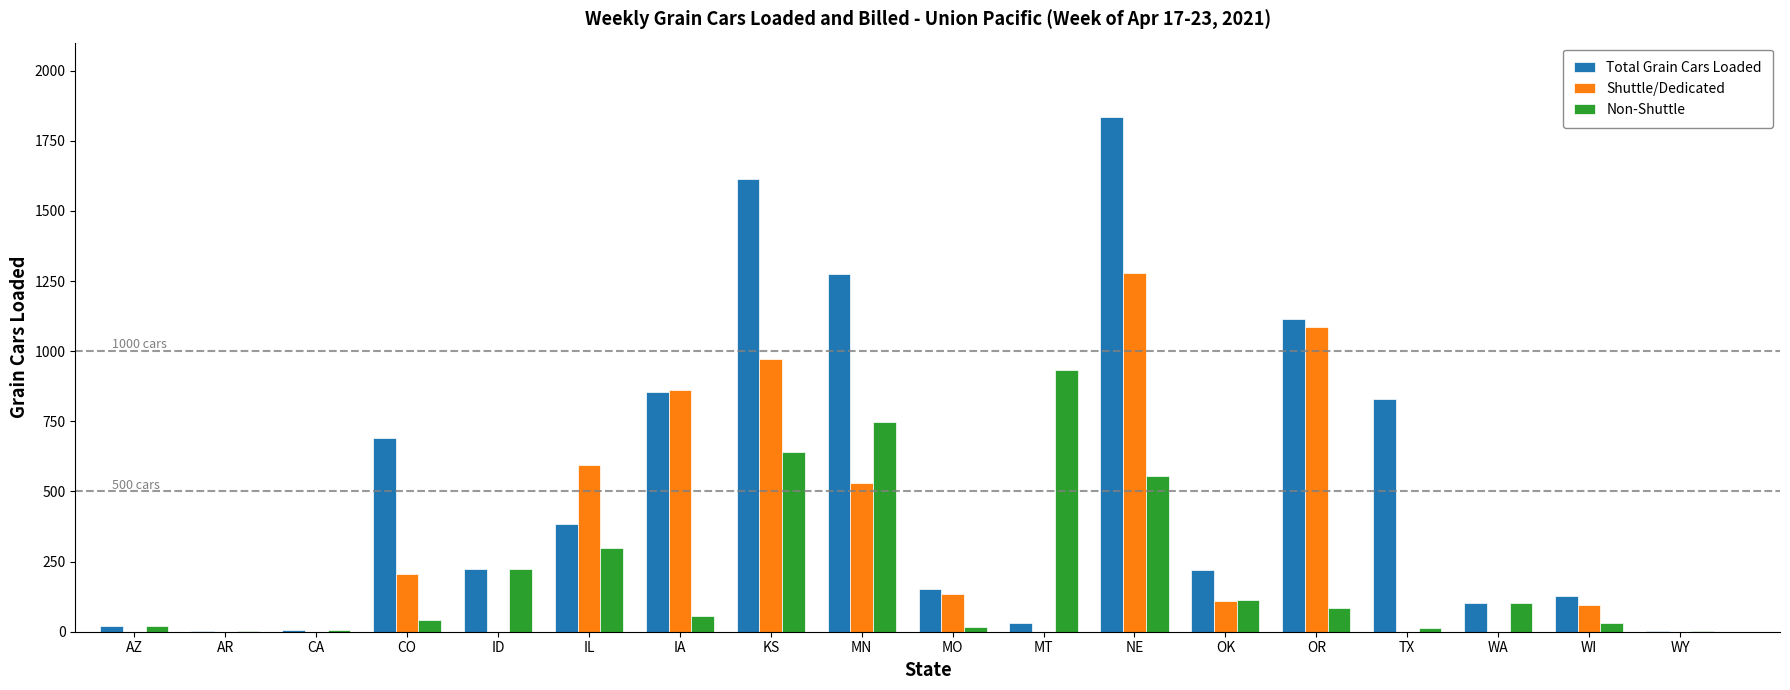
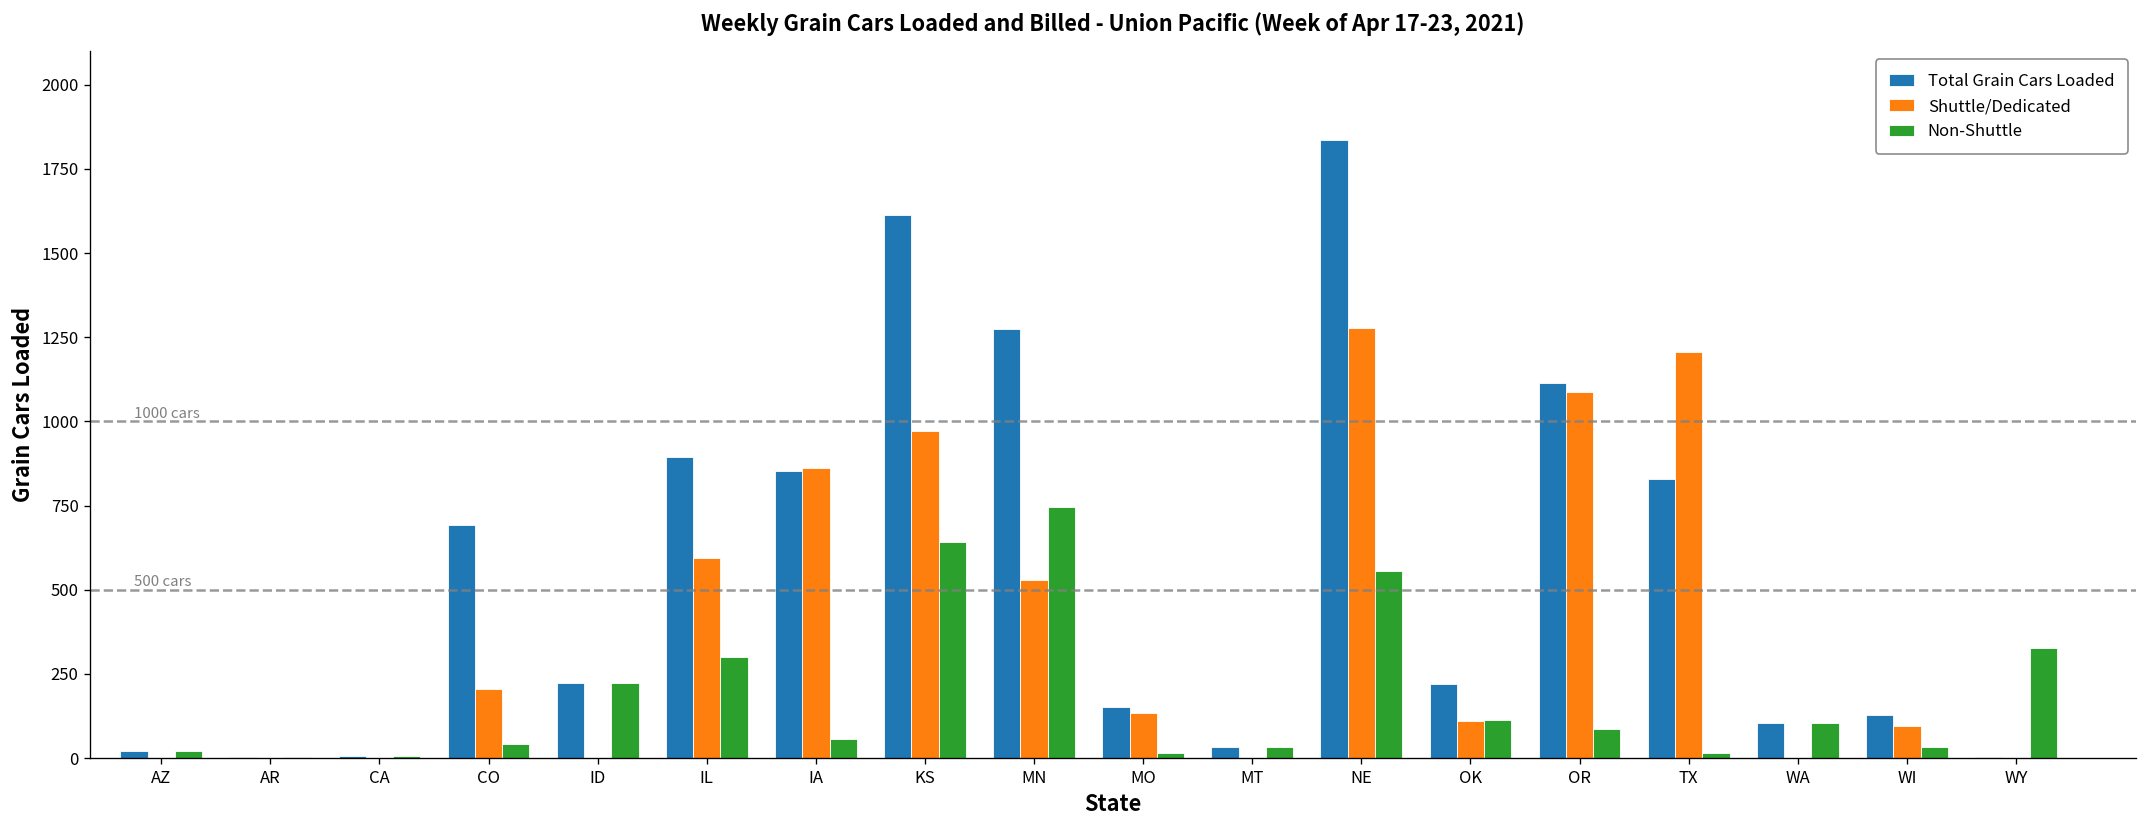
  {
    "Total Grain Cars Loaded": {
      "AZ": 20,
      "CO": 690,
      "ID": 220,
-     "IL": 390,
+     "IL": 890,
      "IA": 850,
      "KS": 1610,
      "MN": 1280,
      "MO": 150,
      "MT": 30,
      "NE": 1840,
      "OK": 220,
      "OR": 1110,
      "TX": 830,
      "WA": 100,
      "WI": 130
    },
    "Shuttle/Dedicated": {
      "AZ": 0,
      "AR": 0,
      "CA": 0,
      "CO": 200,
      "ID": 0,
      "IL": 590,
      "IA": 860,
      "KS": 970,
      "MN": 530,
      "MO": 140,
      "MT": 0,
      "NE": 1280,
      "OK": 110,
      "OR": 1090,
-     "TX": 0,
+     "TX": 1210,
      "WA": 0,
      "WI": 100,
      "WY": 0
    },
    "Non-Shuttle": {
      "AZ": 20,
      "CO": 40,
      "ID": 220,
      "IL": 300,
      "IA": 60,
      "KS": 640,
      "MN": 750,
      "MO": 20,
-     "MT": 930,
+     "MT": 30,
      "NE": 560,
      "OK": 110,
      "OR": 90,
      "TX": 20,
      "WA": 100,
      "WI": 30,
-     "WY": 0
+     "WY": 330
    }
  }
